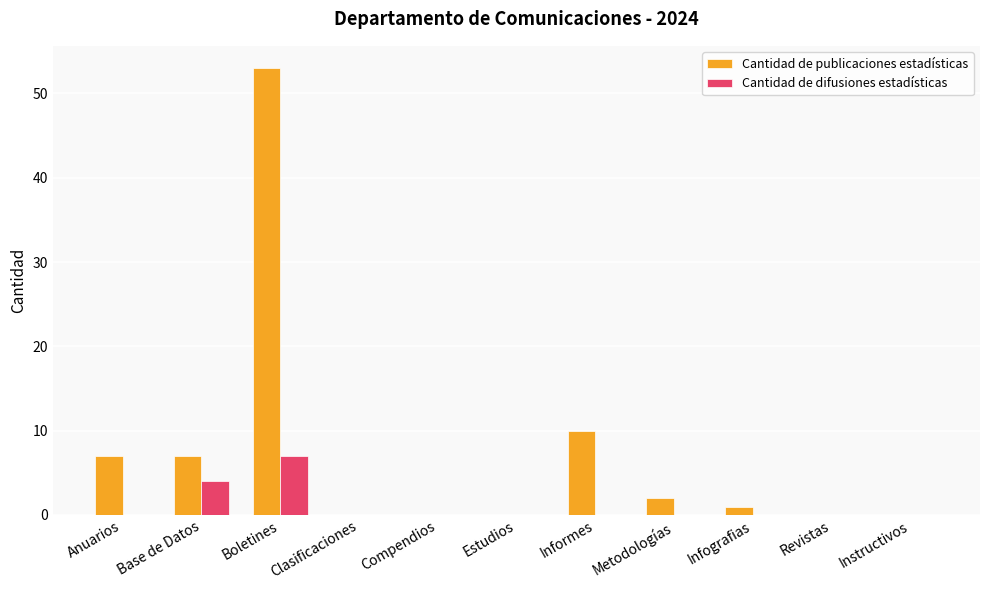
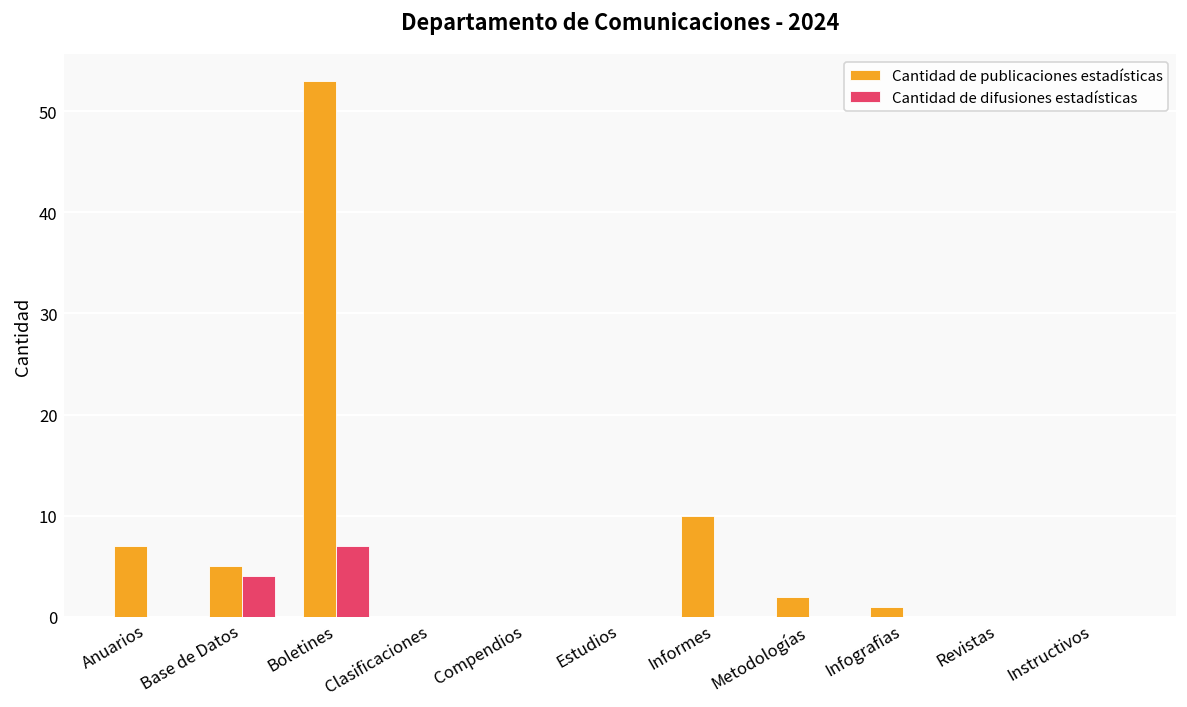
  {
    "Cantidad de publicaciones estadísticas": {
      "Anuarios": 7,
-     "Base de Datos": 7,
+     "Base de Datos": 5,
      "Boletines": 53,
      "Clasificaciones": 0,
      "Compendios": 0,
      "Estudios": 0,
      "Informes": 10,
      "Metodologías": 2,
      "Infografias": 1,
      "Revistas": 0,
      "Instructivos": 0
    },
    "Cantidad de difusiones estadísticas": {
      "Anuarios": 0,
      "Base de Datos": 4,
      "Boletines": 7,
      "Clasificaciones": 0,
      "Compendios": 0,
      "Estudios": 0,
      "Informes": 0,
      "Metodologías": 0,
      "Infografias": 0,
      "Revistas": 0,
      "Instructivos": 0
    }
  }
